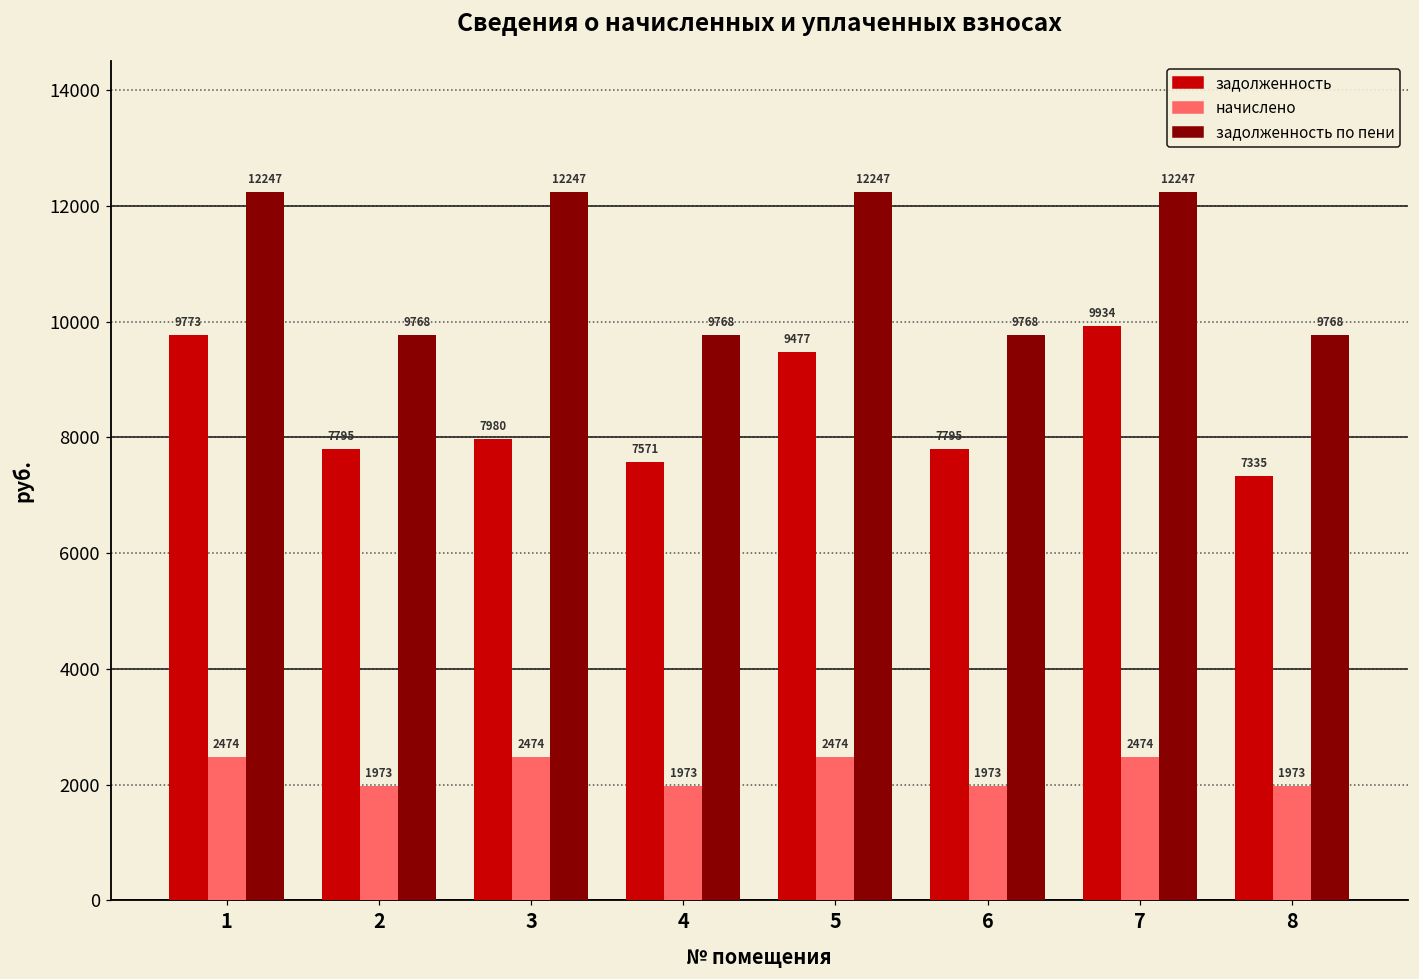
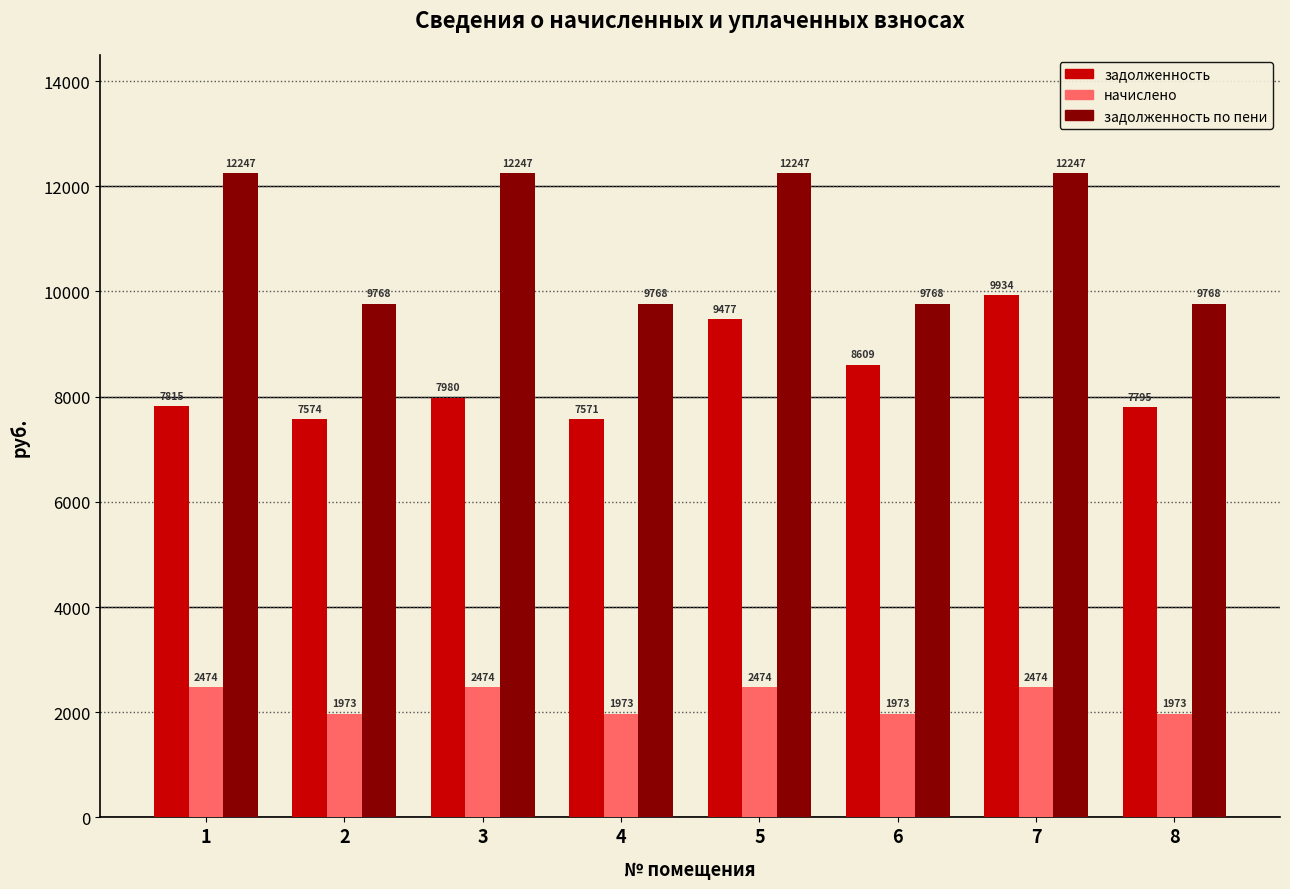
  {
    "задолженность": {
-     "1": 9773,
-     "2": 7795,
+     "1": 7815,
+     "2": 7574,
      "3": 7980,
      "4": 7571,
      "5": 9477,
-     "6": 7795,
+     "6": 8609,
      "7": 9934,
-     "8": 7335
+     "8": 7795
    },
    "начислено": {
      "1": 2474,
      "2": 1973,
      "3": 2474,
      "4": 1973,
      "5": 2474,
      "6": 1973,
      "7": 2474,
      "8": 1973
    },
    "задолженность по пени": {
      "1": 12247,
      "2": 9768,
      "3": 12247,
      "4": 9768,
      "5": 12247,
      "6": 9768,
      "7": 12247,
      "8": 9768
    }
  }
